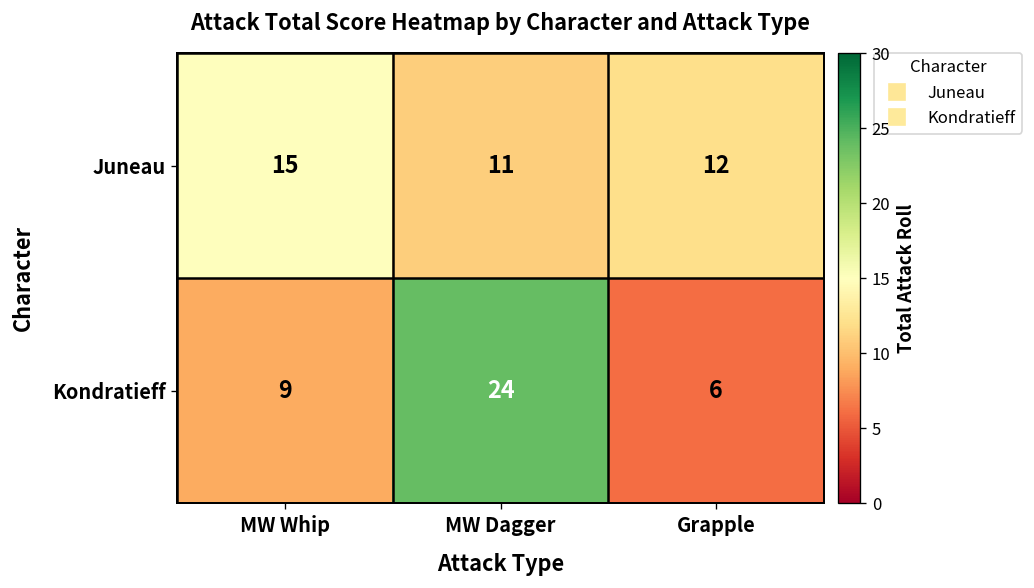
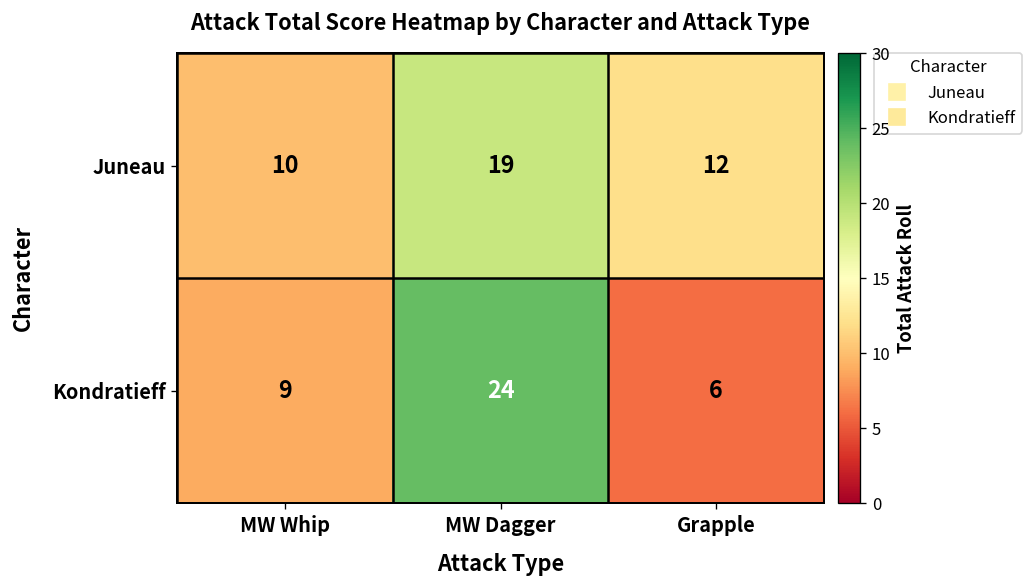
  {
    "Juneau": {
-     "MW Whip": 15,
-     "MW Dagger": 11,
+     "MW Whip": 10,
+     "MW Dagger": 19,
      "Grapple": 12
    },
    "Kondratieff": {
      "MW Whip": 9,
      "MW Dagger": 24,
      "Grapple": 6
    }
  }
